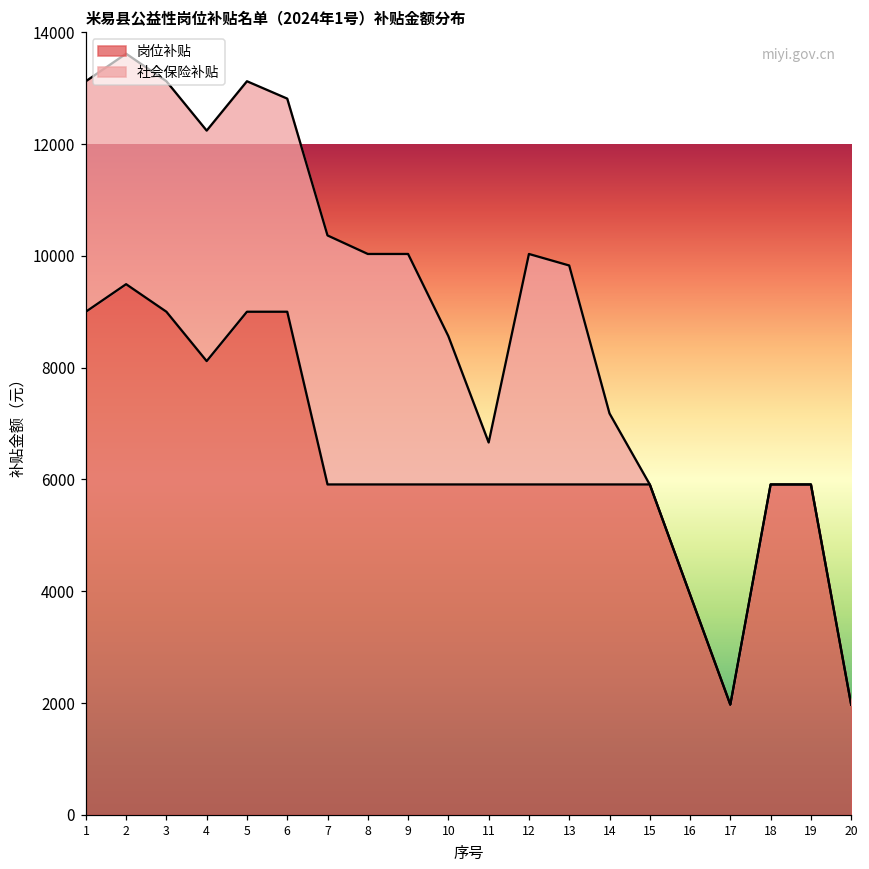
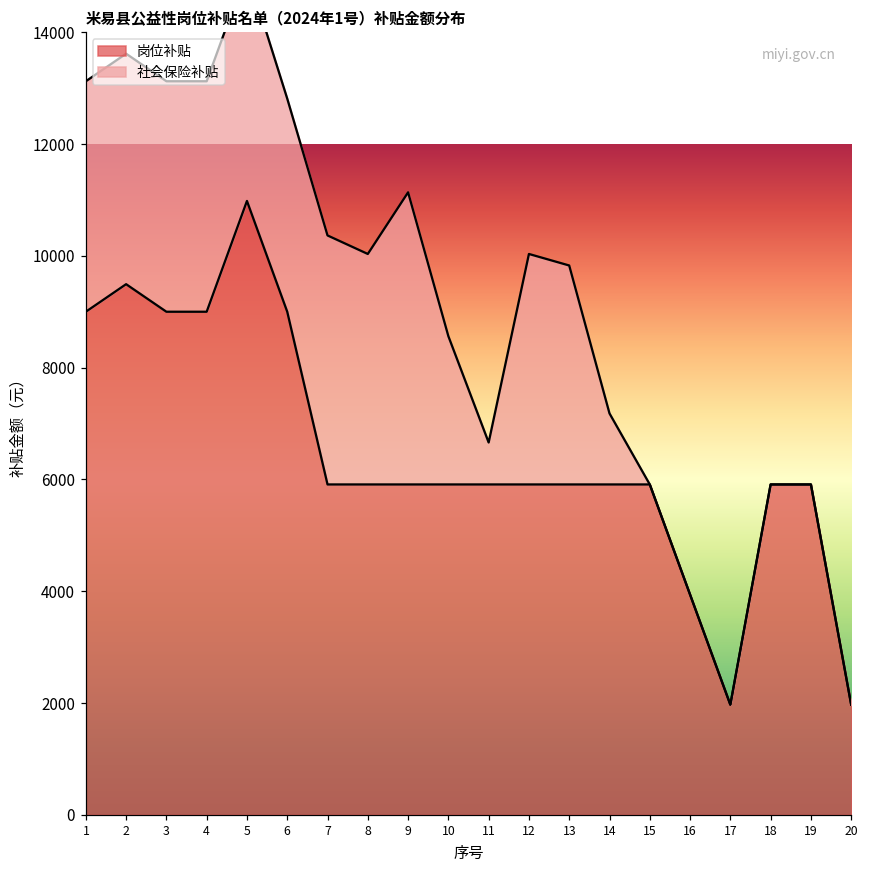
  {
    "岗位补贴": {
      "1": 9000,
      "2": 9500,
      "3": 9000,
-     "4": 8100,
-     "5": 9000,
+     "4": 9000,
+     "5": 11000,
      "6": 9000,
      "7": 5900,
      "8": 5900,
      "9": 5900,
      "10": 5900,
      "11": 5900,
      "12": 5900,
      "13": 5900,
      "14": 5900
    },
    "社会保险补贴": {
      "1": 4100,
      "6": 3800,
      "7": 4500,
      "8": 4100,
-     "9": 4100,
+     "9": 5200,
      "10": 2700,
      "11": 800,
      "12": 4100,
      "13": 3900,
      "14": 1300
    }
  }
